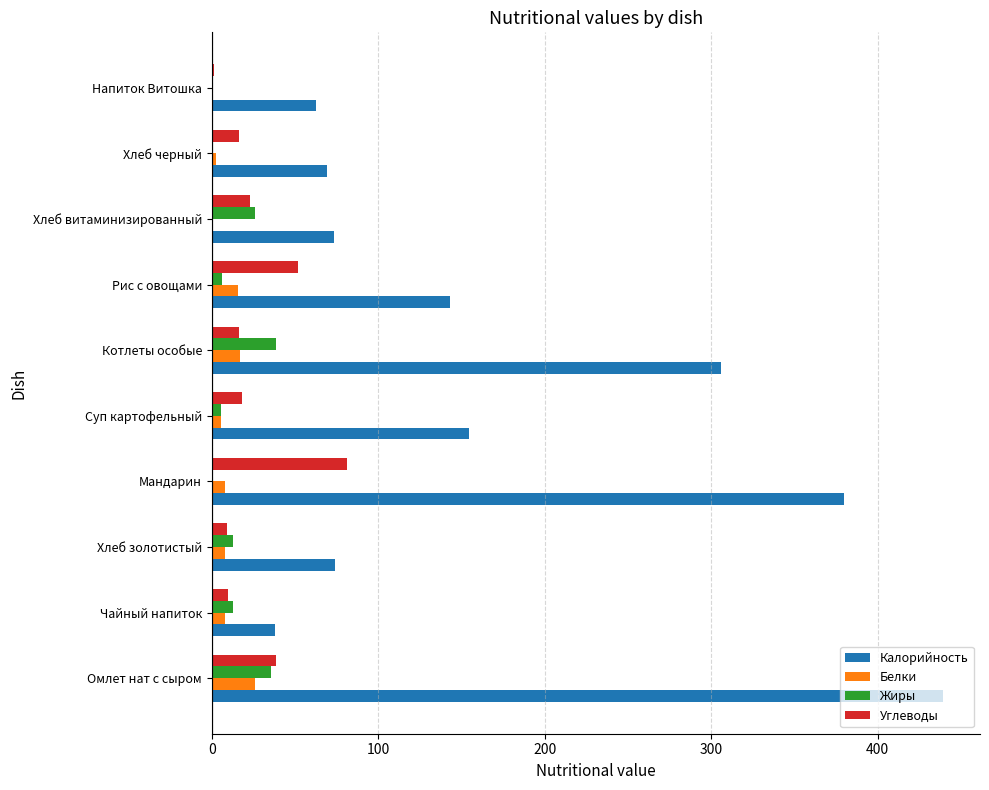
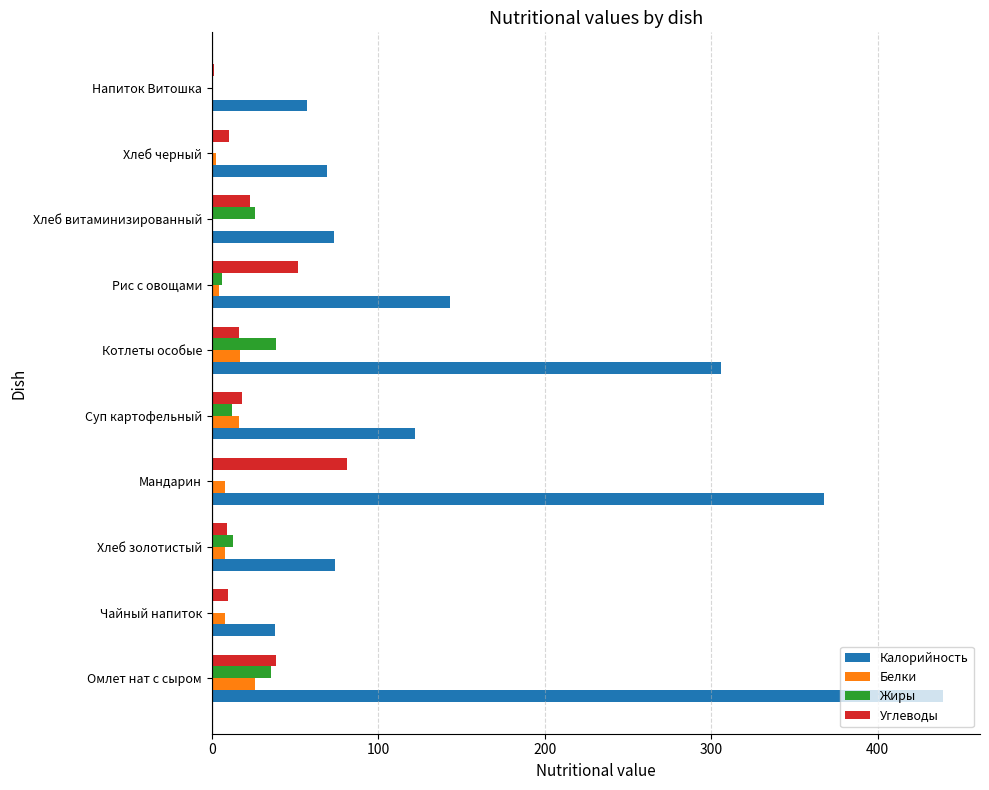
  {
    "Калорийность": {
-     "Напиток Витошка": 63,
+     "Напиток Витошка": 57,
      "Хлеб черный": 69,
      "Хлеб витаминизированный": 73,
      "Рис с овощами": 143,
      "Котлеты особые": 306,
-     "Суп картофельный": 155,
-     "Мандарин": 380,
+     "Суп картофельный": 122,
+     "Мандарин": 368,
      "Хлеб золотистый": 74,
      "Чайный напиток": 38
    },
    "Белки": {
      "Напиток Витошка": 0,
      "Хлеб черный": 3,
-     "Рис с овощами": 16,
+     "Рис с овощами": 4,
      "Котлеты особые": 17,
-     "Суп картофельный": 6,
+     "Суп картофельный": 16,
      "Мандарин": 8,
      "Хлеб золотистый": 8,
      "Чайный напиток": 8,
      "Омлет нат с сыром": 26
    },
    "Жиры": {
      "Напиток Витошка": 0,
      "Хлеб витаминизированный": 26,
      "Рис с овощами": 6,
      "Котлеты особые": 38,
-     "Суп картофельный": 6,
+     "Суп картофельный": 12,
      "Мандарин": 0,
      "Хлеб золотистый": 13,
-     "Чайный напиток": 13,
+     "Чайный напиток": 0,
      "Омлет нат с сыром": 36
    },
    "Углеводы": {
      "Напиток Витошка": 2,
-     "Хлеб черный": 17,
+     "Хлеб черный": 10,
      "Хлеб витаминизированный": 23,
      "Рис с овощами": 52,
      "Котлеты особые": 16,
      "Суп картофельный": 18,
      "Мандарин": 81,
      "Хлеб золотистый": 9,
      "Чайный напиток": 10,
      "Омлет нат с сыром": 39
    }
  }
